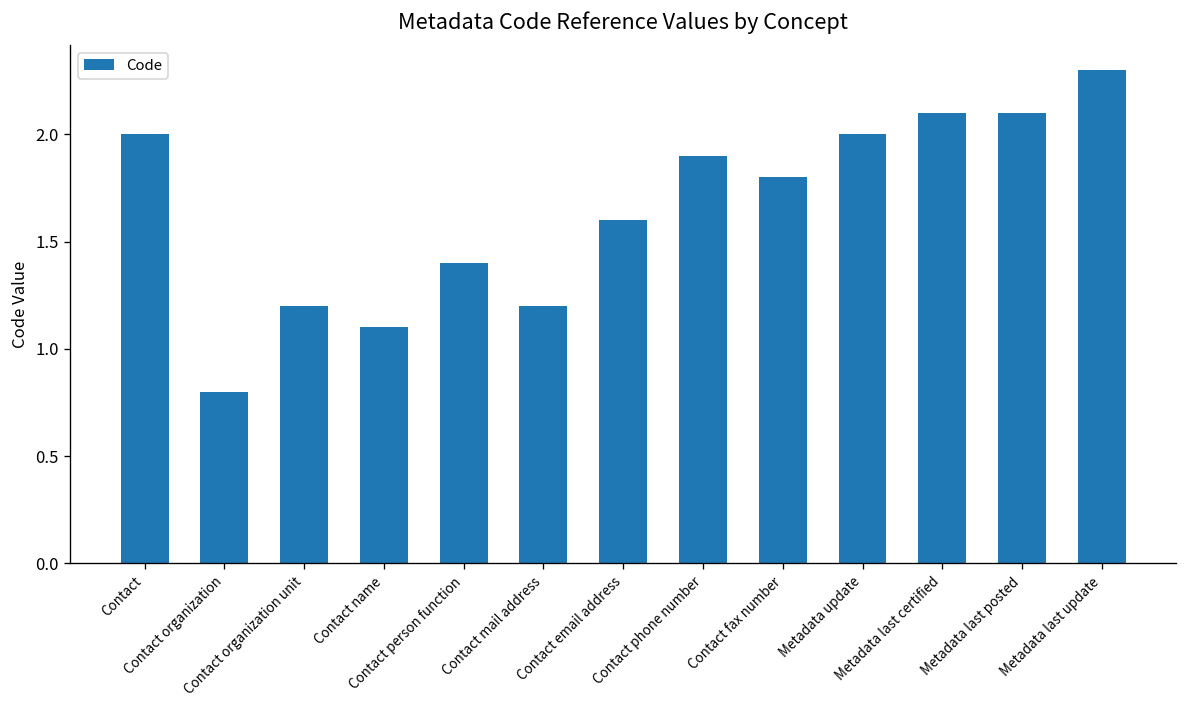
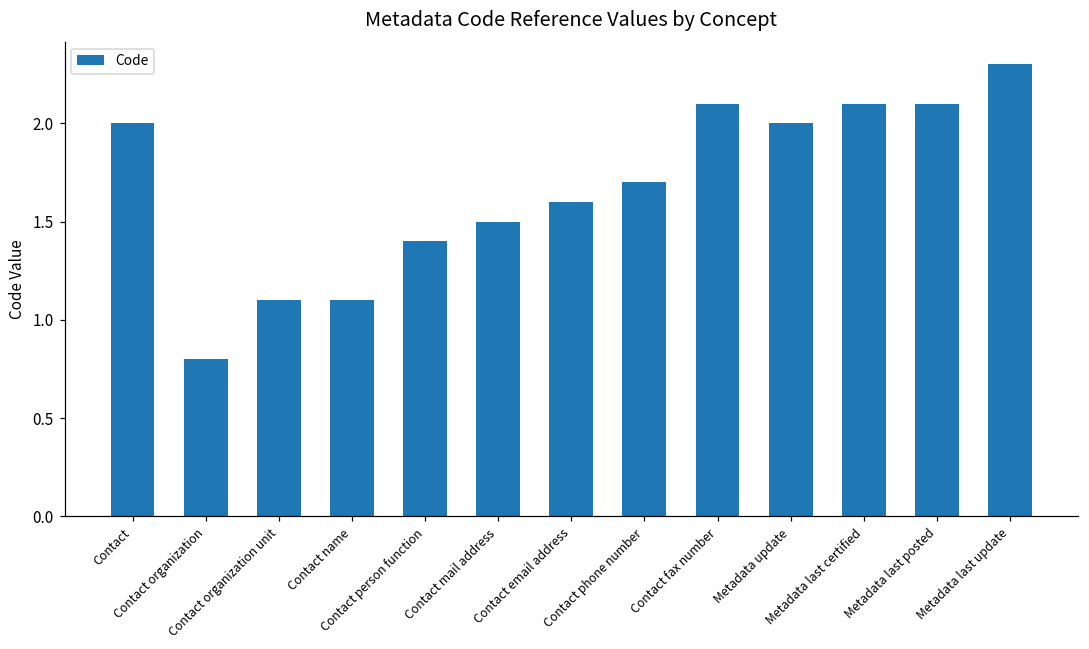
  {
    "Contact": 2.0,
    "Contact organization": 0.8,
-   "Contact organization unit": 1.2,
+   "Contact organization unit": 1.1,
    "Contact name": 1.1,
    "Contact person function": 1.4,
-   "Contact mail address": 1.2,
+   "Contact mail address": 1.5,
    "Contact email address": 1.6,
-   "Contact phone number": 1.9,
-   "Contact fax number": 1.8,
+   "Contact phone number": 1.7,
+   "Contact fax number": 2.1,
    "Metadata update": 2.0,
    "Metadata last certified": 2.1,
    "Metadata last posted": 2.1,
    "Metadata last update": 2.3
  }
